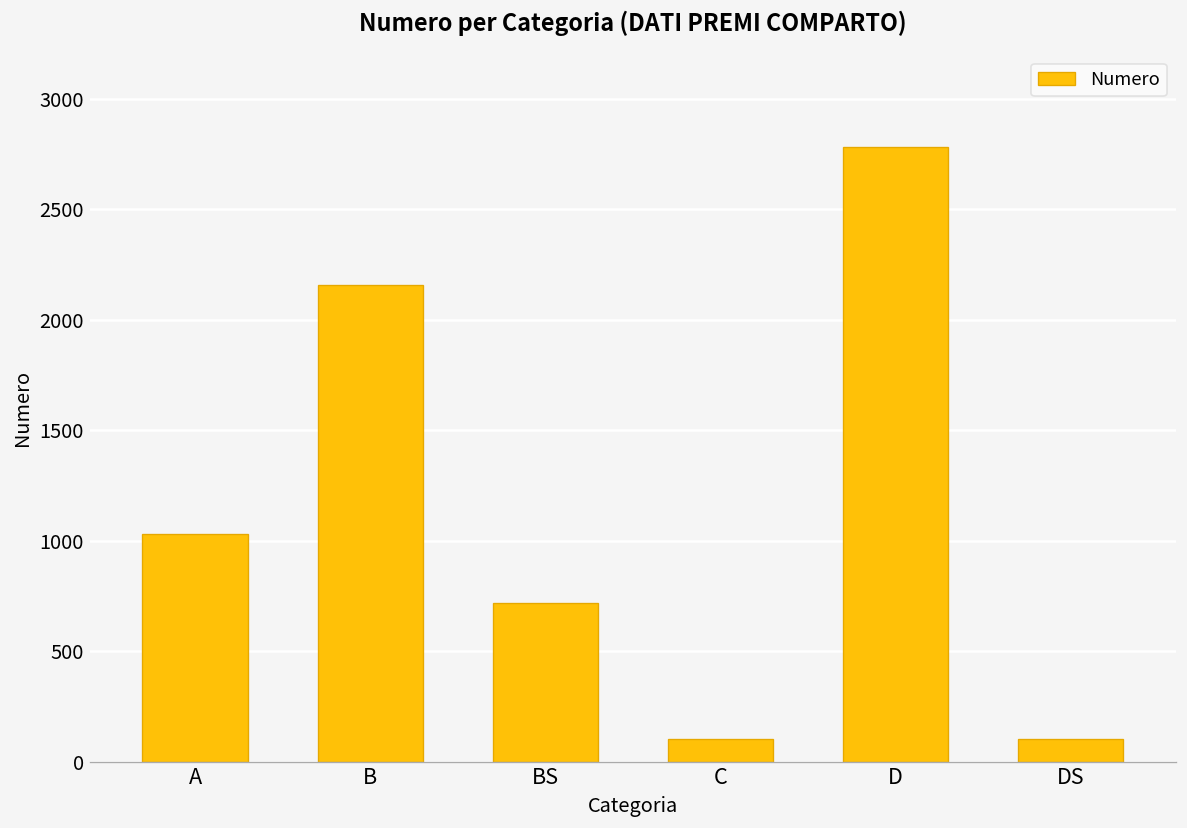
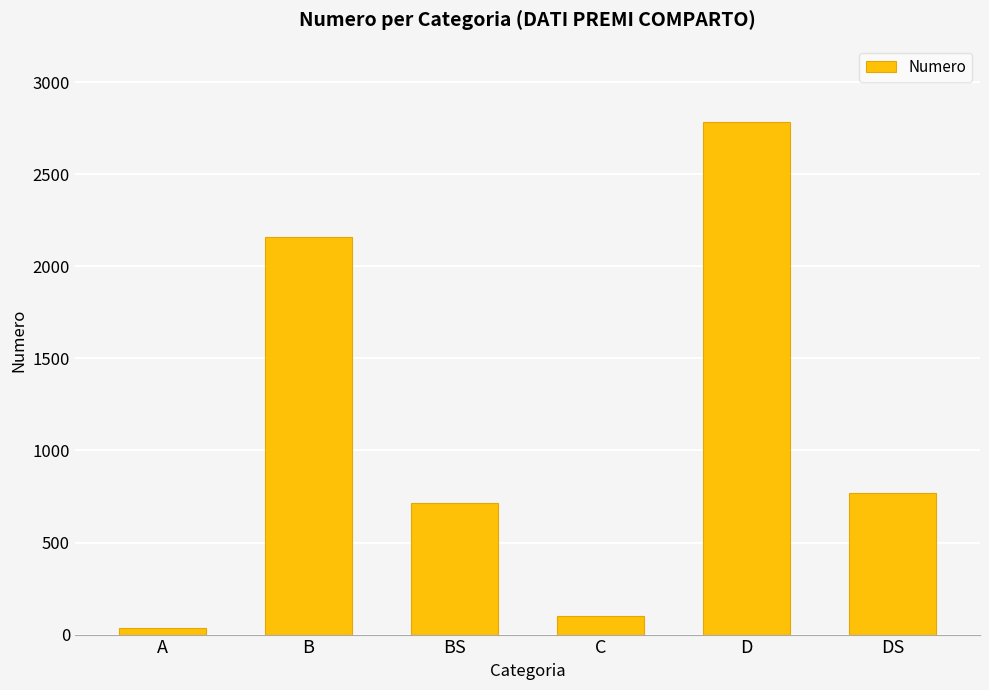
  {
-   "A": 1030,
+   "A": 40,
    "B": 2160,
    "BS": 720,
    "C": 100,
    "D": 2780,
-   "DS": 100
+   "DS": 770
  }
